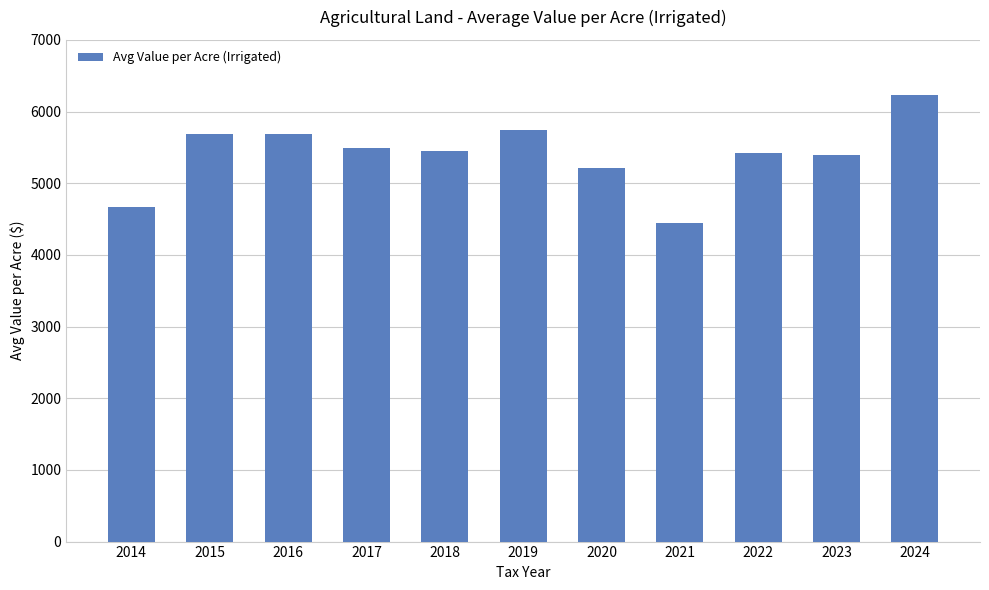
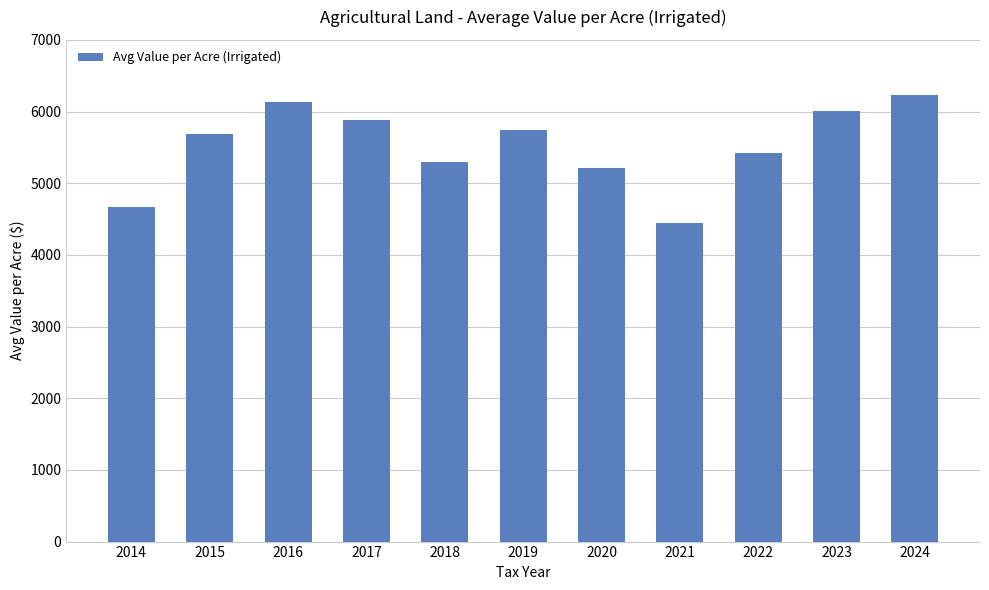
  {
    "2014": 4700,
    "2015": 5700,
-   "2016": 5700,
-   "2017": 5500,
-   "2018": 5400,
+   "2016": 6100,
+   "2017": 5900,
+   "2018": 5300,
    "2019": 5700,
    "2020": 5200,
    "2021": 4500,
    "2022": 5400,
-   "2023": 5400,
+   "2023": 6000,
    "2024": 6200
  }
